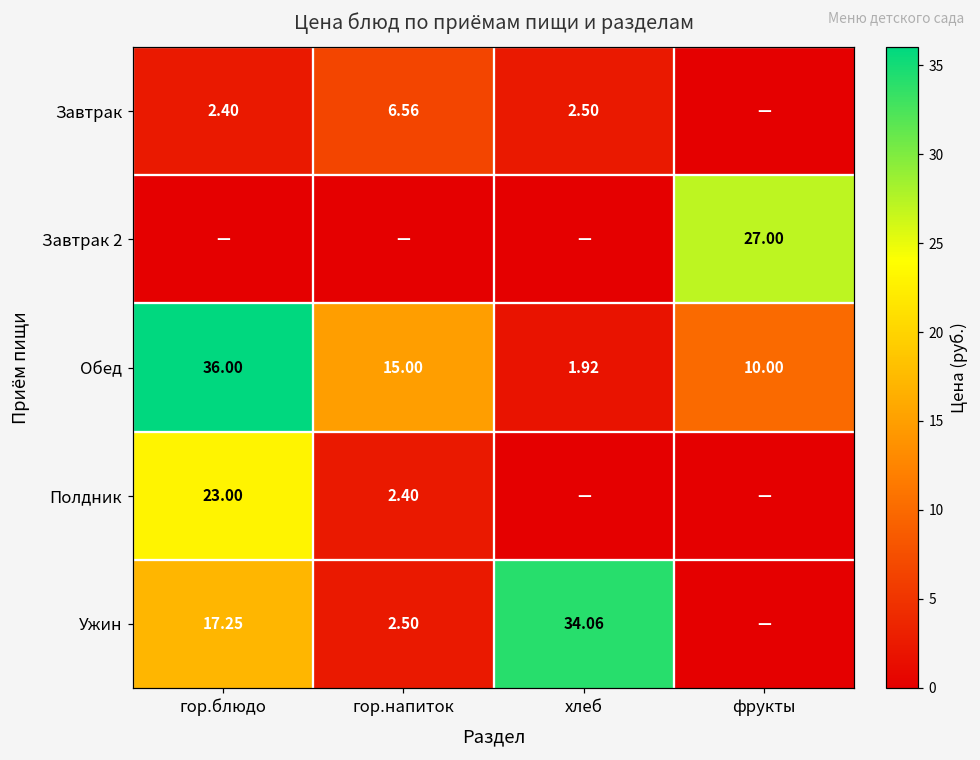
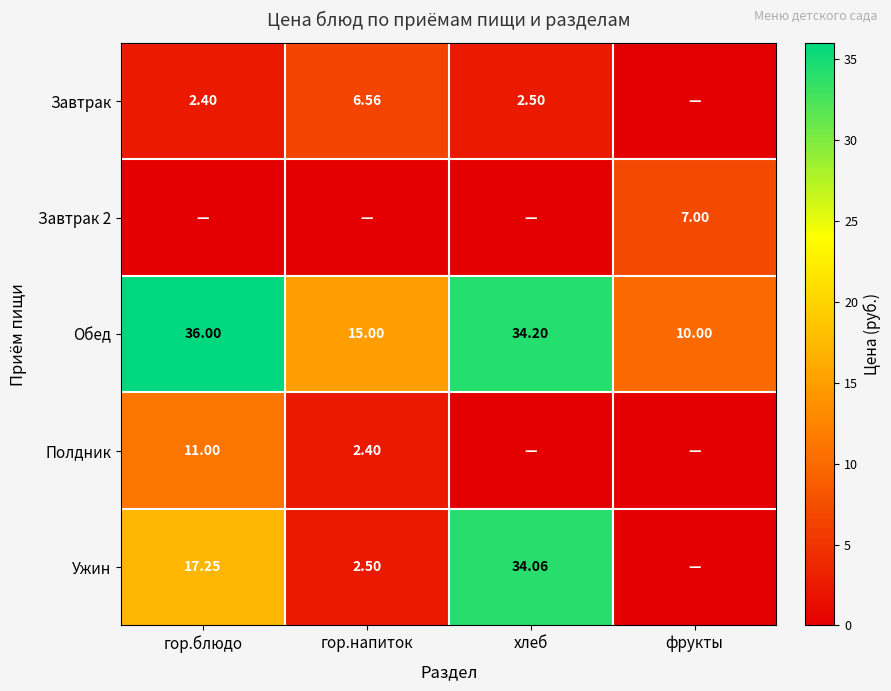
  {
    "Завтрак": {
      "гор.блюдо": 2.40,
      "гор.напиток": 6.56,
      "хлеб": 2.50
    },
    "Завтрак 2": {
-     "фрукты": 27.00
+     "фрукты": 7.00
    },
    "Обед": {
      "гор.блюдо": 36.00,
      "гор.напиток": 15.00,
-     "хлеб": 1.92,
+     "хлеб": 34.20,
      "фрукты": 10.00
    },
    "Полдник": {
-     "гор.блюдо": 23.00,
+     "гор.блюдо": 11.00,
      "гор.напиток": 2.40
    },
    "Ужин": {
      "гор.блюдо": 17.25,
      "гор.напиток": 2.50,
      "хлеб": 34.06
    }
  }
